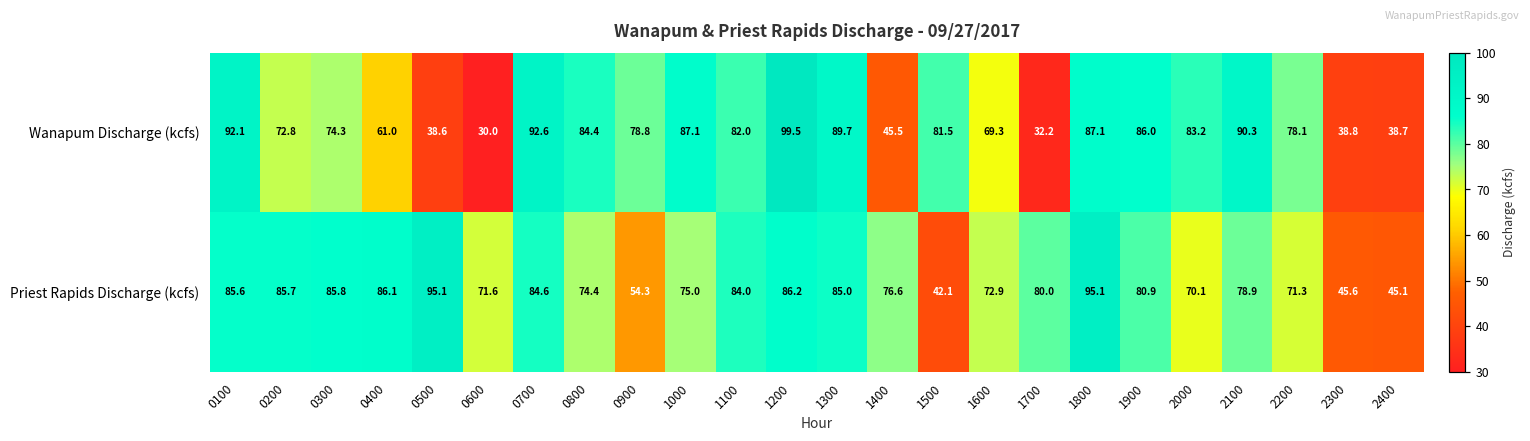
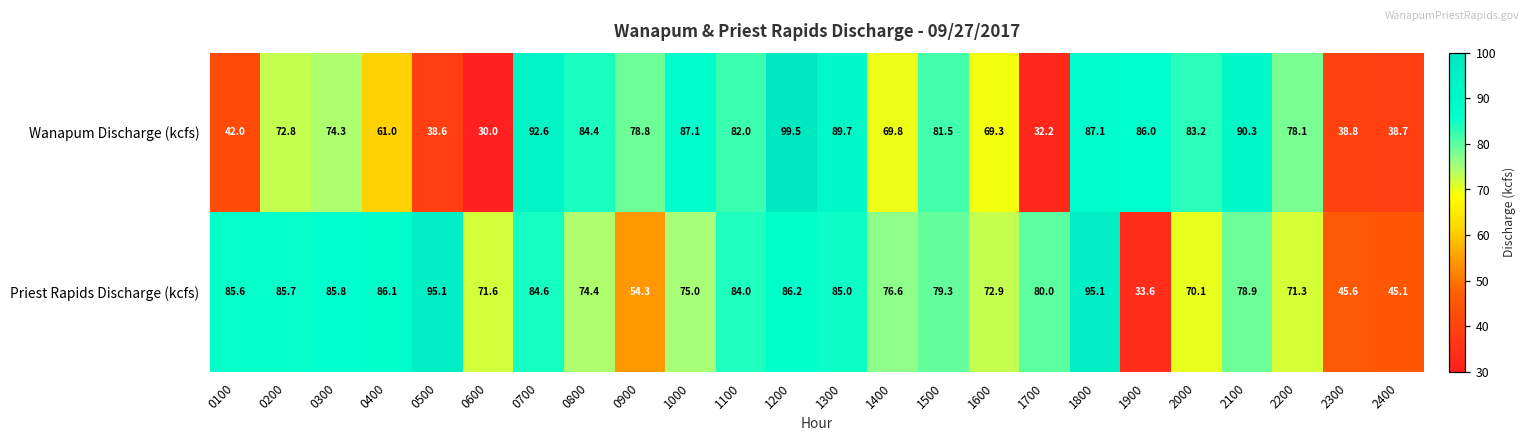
  {
    "Wanapum Discharge (kcfs)": {
-     "0100": 92.1,
+     "0100": 42.0,
      "0200": 72.8,
      "0300": 74.3,
      "0400": 61.0,
      "0500": 38.6,
      "0600": 30.0,
      "0700": 92.6,
      "0800": 84.4,
      "0900": 78.8,
      "1000": 87.1,
      "1100": 82.0,
      "1200": 99.5,
      "1300": 89.7,
-     "1400": 45.5,
+     "1400": 69.8,
      "1500": 81.5,
      "1600": 69.3,
      "1700": 32.2,
      "1800": 87.1,
      "1900": 86.0,
      "2000": 83.2,
      "2100": 90.3,
      "2200": 78.1,
      "2300": 38.8,
      "2400": 38.7
    },
    "Priest Rapids Discharge (kcfs)": {
      "0100": 85.6,
      "0200": 85.7,
      "0300": 85.8,
      "0400": 86.1,
      "0500": 95.1,
      "0600": 71.6,
      "0700": 84.6,
      "0800": 74.4,
      "0900": 54.3,
      "1000": 75.0,
      "1100": 84.0,
      "1200": 86.2,
      "1300": 85.0,
      "1400": 76.6,
-     "1500": 42.1,
+     "1500": 79.3,
      "1600": 72.9,
      "1700": 80.0,
      "1800": 95.1,
-     "1900": 80.9,
+     "1900": 33.6,
      "2000": 70.1,
      "2100": 78.9,
      "2200": 71.3,
      "2300": 45.6,
      "2400": 45.1
    }
  }
